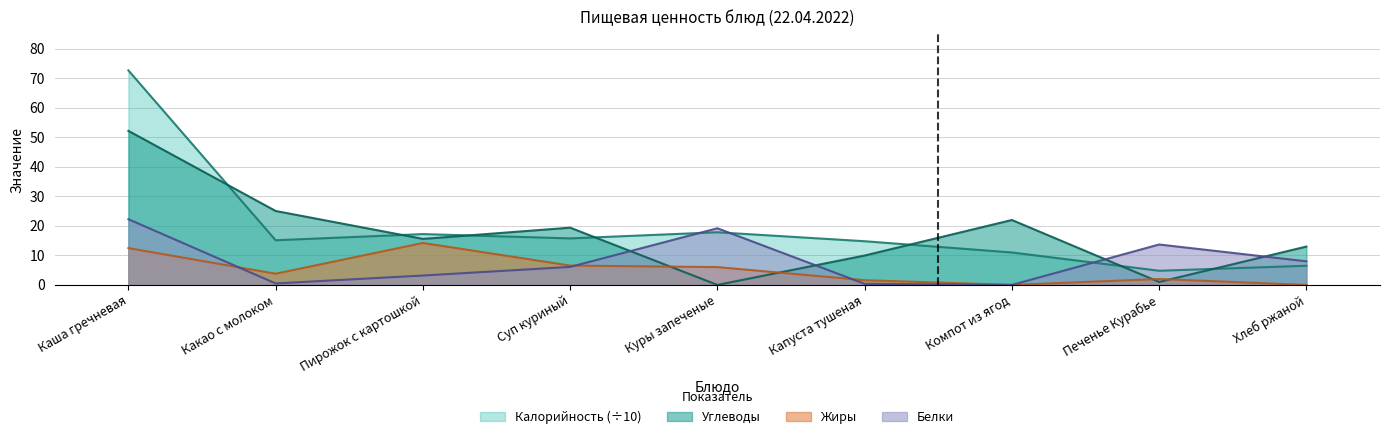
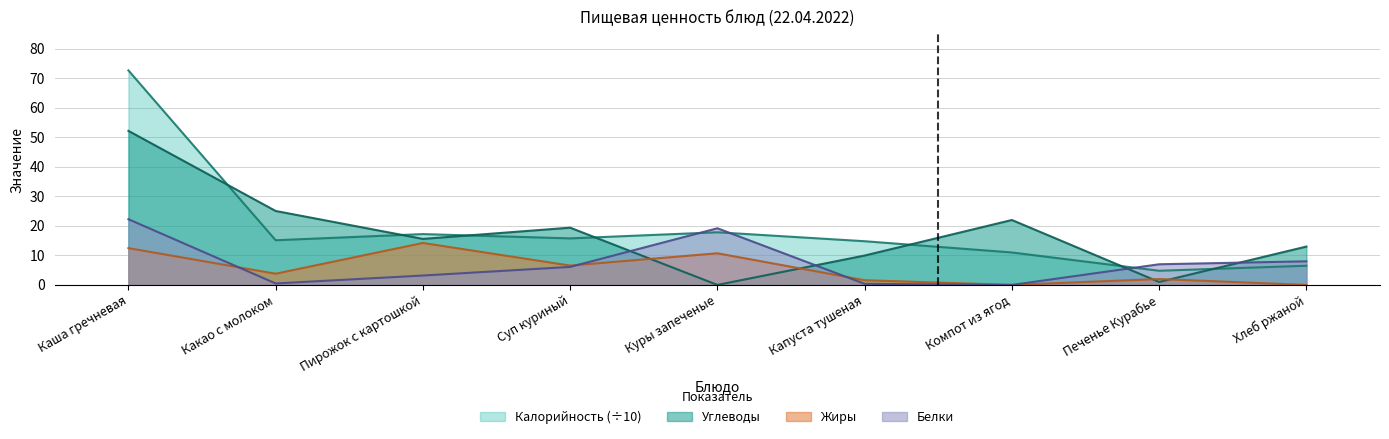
  {
    "Жиры": {
      "Каша гречневая": 12,
      "Какао с молоком": 4,
      "Пирожок с картошкой": 14,
-     "Куры запеченые": 6,
+     "Куры запеченые": 11,
      "Капуста тушеная": 2,
      "Печенье Курабье": 2,
      "Хлеб ржаной": 0
    },
    "Белки": {
      "Каша гречневая": 22,
      "Какао с молоком": 1,
      "Пирожок с картошкой": 3,
      "Куры запеченые": 19,
      "Капуста тушеная": 0,
-     "Печенье Курабье": 14,
+     "Печенье Курабье": 7,
      "Хлеб ржаной": 8
    }
  }
